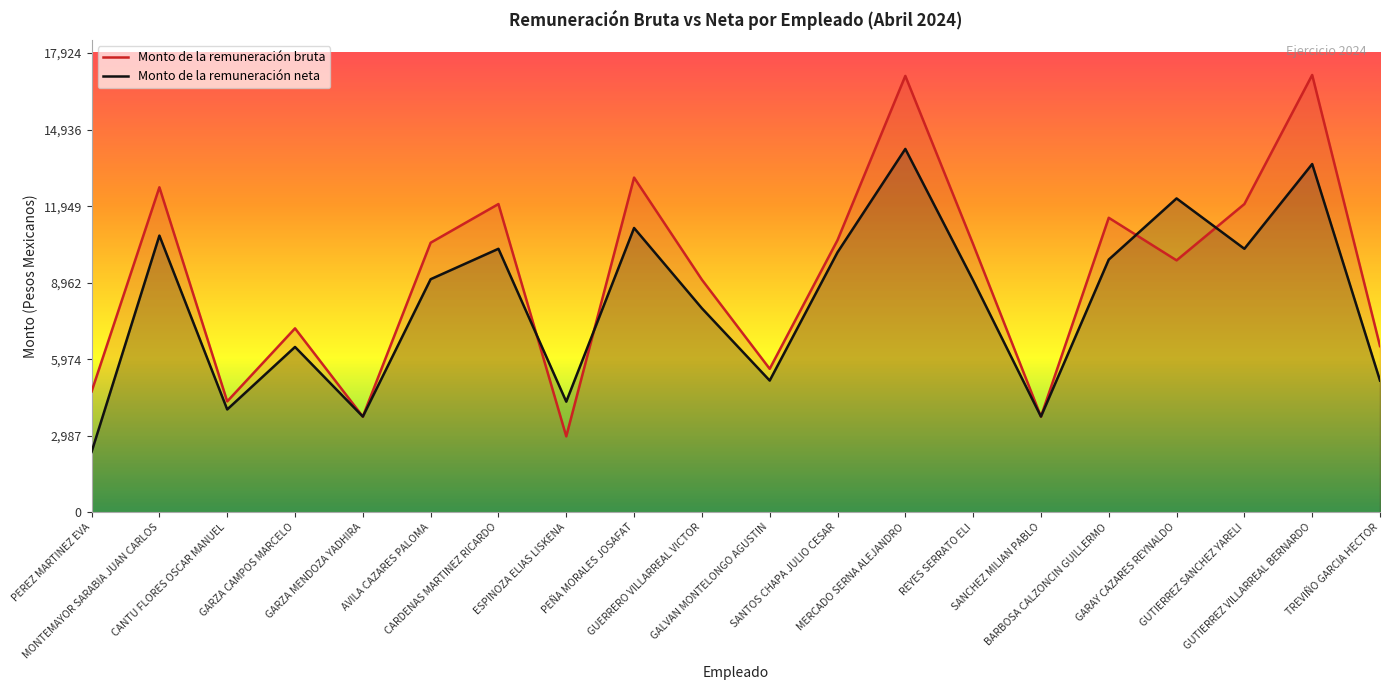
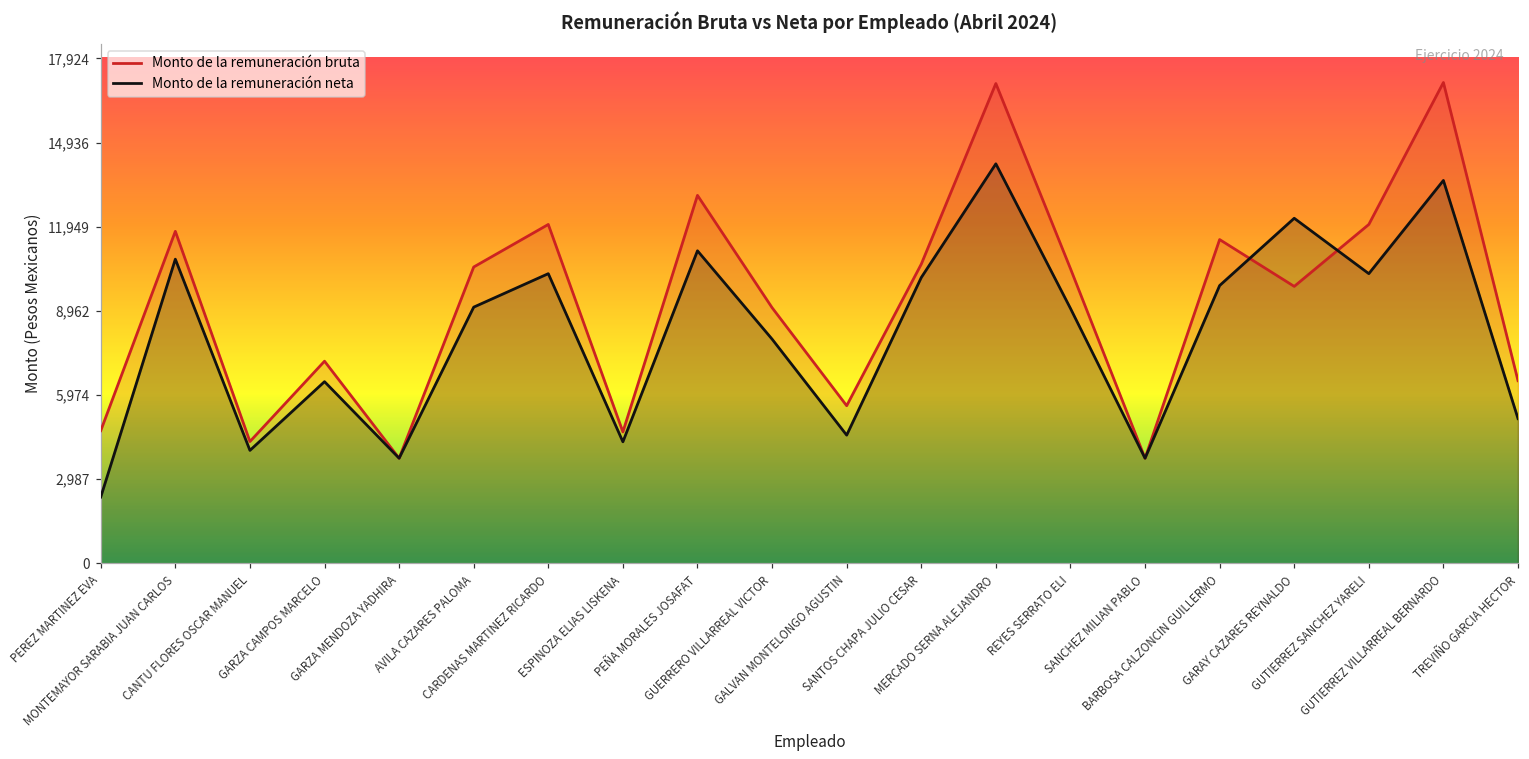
  {
    "Monto de la remuneración bruta": {
      "PEREZ MARTINEZ EVA": "4,700",
-     "MONTEMAYOR SARABIA JUAN CARLOS": "12,700",
+     "MONTEMAYOR SARABIA JUAN CARLOS": "11,800",
      "CANTU FLORES OSCAR MANUEL": "4,300",
      "GARZA CAMPOS MARCELO": "7,200",
      "AVILA CAZARES PALOMA": "10,500",
      "CARDENAS MARTINEZ RICARDO": "12,000",
-     "ESPINOZA ELIAS LISKENA": "3,000",
+     "ESPINOZA ELIAS LISKENA": "4,700",
      "PEÑA MORALES JOSAFAT": "13,100",
      "GUERRERO VILLARREAL VICTOR": "9,100",
      "GALVAN MONTELONGO AGUSTIN": "5,600",
      "SANTOS CHAPA JULIO CESAR": "10,600",
      "MERCADO SERNA ALEJANDRO": "17,000",
      "REYES SERRATO ELI": "10,500",
      "BARBOSA CALZONCIN GUILLERMO": "11,500",
      "GARAY CAZARES REYNALDO": "9,800",
      "GUTIERREZ SANCHEZ YARELI": "12,000",
      "TREVIÑO GARCIA HECTOR": "6,500"
    },
    "Monto de la remuneración neta": {
      "PEREZ MARTINEZ EVA": "2,400",
      "MONTEMAYOR SARABIA JUAN CARLOS": "10,800",
      "CANTU FLORES OSCAR MANUEL": "4,000",
      "GARZA CAMPOS MARCELO": "6,500",
      "AVILA CAZARES PALOMA": "9,100",
      "CARDENAS MARTINEZ RICARDO": "10,300",
      "ESPINOZA ELIAS LISKENA": "4,300",
      "PEÑA MORALES JOSAFAT": "11,100",
      "GUERRERO VILLARREAL VICTOR": "8,000",
-     "GALVAN MONTELONGO AGUSTIN": "5,100",
+     "GALVAN MONTELONGO AGUSTIN": "4,600",
      "SANTOS CHAPA JULIO CESAR": "10,100",
      "MERCADO SERNA ALEJANDRO": "14,200",
      "REYES SERRATO ELI": "9,100",
      "BARBOSA CALZONCIN GUILLERMO": "9,900",
      "GARAY CAZARES REYNALDO": "12,300",
      "GUTIERREZ SANCHEZ YARELI": "10,300",
      "GUTIERREZ VILLARREAL BERNARDO": "13,600",
      "TREVIÑO GARCIA HECTOR": "5,100"
    }
  }
